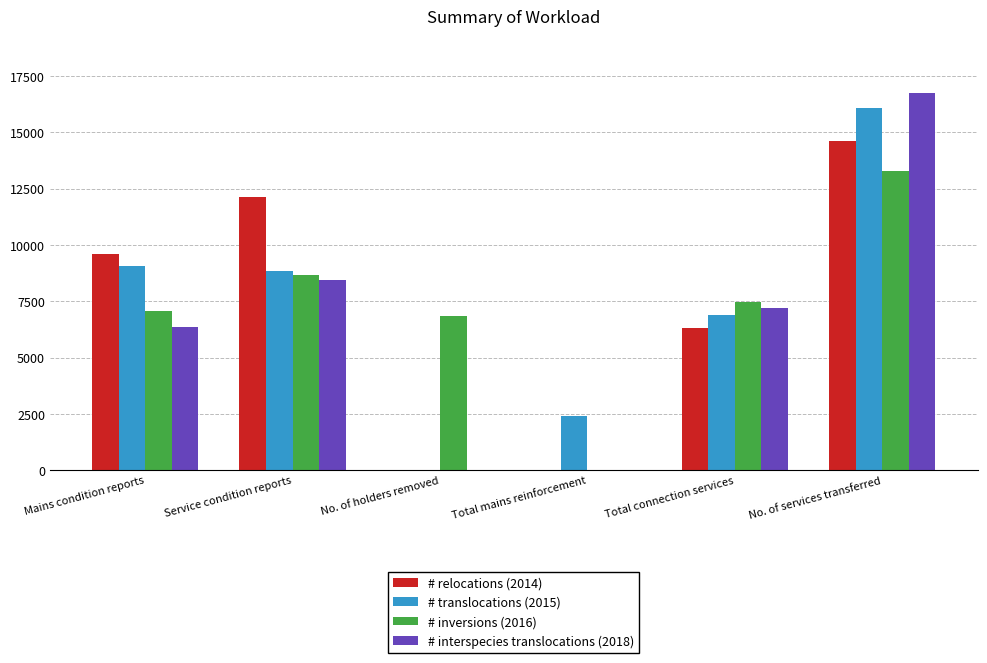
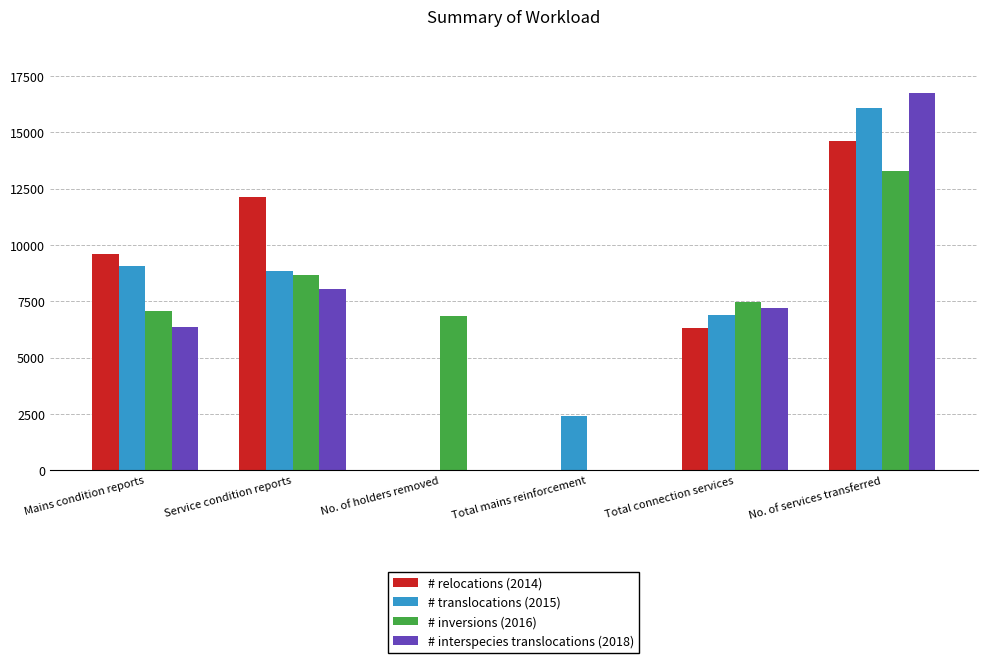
  {
    "# relocations (2014)": {
      "Mains condition reports": 9600,
      "Service condition reports": 12100,
      "Total connection services": 6300,
      "No. of services transferred": 14600
    },
    "# translocations (2015)": {
      "Mains condition reports": 9100,
      "Service condition reports": 8800,
      "Total mains reinforcement": 2400,
      "Total connection services": 6900,
      "No. of services transferred": 16100
    },
    "# inversions (2016)": {
      "Mains condition reports": 7000,
      "Service condition reports": 8700,
      "No. of holders removed": 6900,
      "Total connection services": 7500,
      "No. of services transferred": 13300
    },
    "# interspecies translocations (2018)": {
      "Mains condition reports": 6400,
-     "Service condition reports": 8500,
+     "Service condition reports": 8000,
      "Total connection services": 7200,
      "No. of services transferred": 16800
    }
  }
